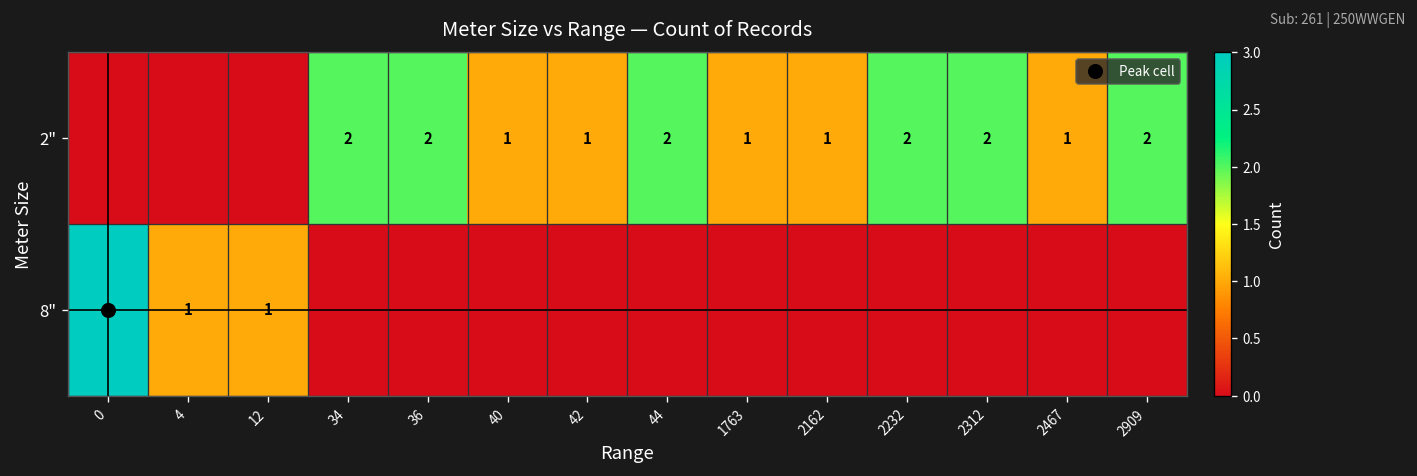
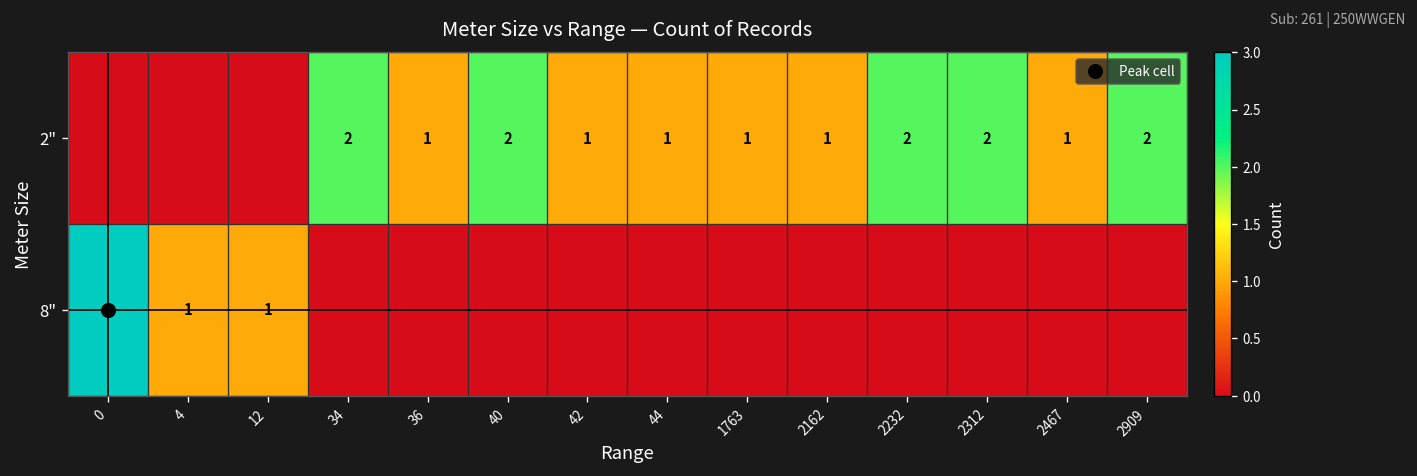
  {
    "2\"": {
      "34": 2,
-     "36": 2,
-     "40": 1,
+     "36": 1,
+     "40": 2,
      "42": 1,
-     "44": 2,
+     "44": 1,
      "1763": 1,
      "2162": 1,
      "2232": 2,
      "2312": 2,
      "2467": 1,
      "2909": 2
    },
    "8\"": {
      "4": 1,
      "12": 1
    }
  }
